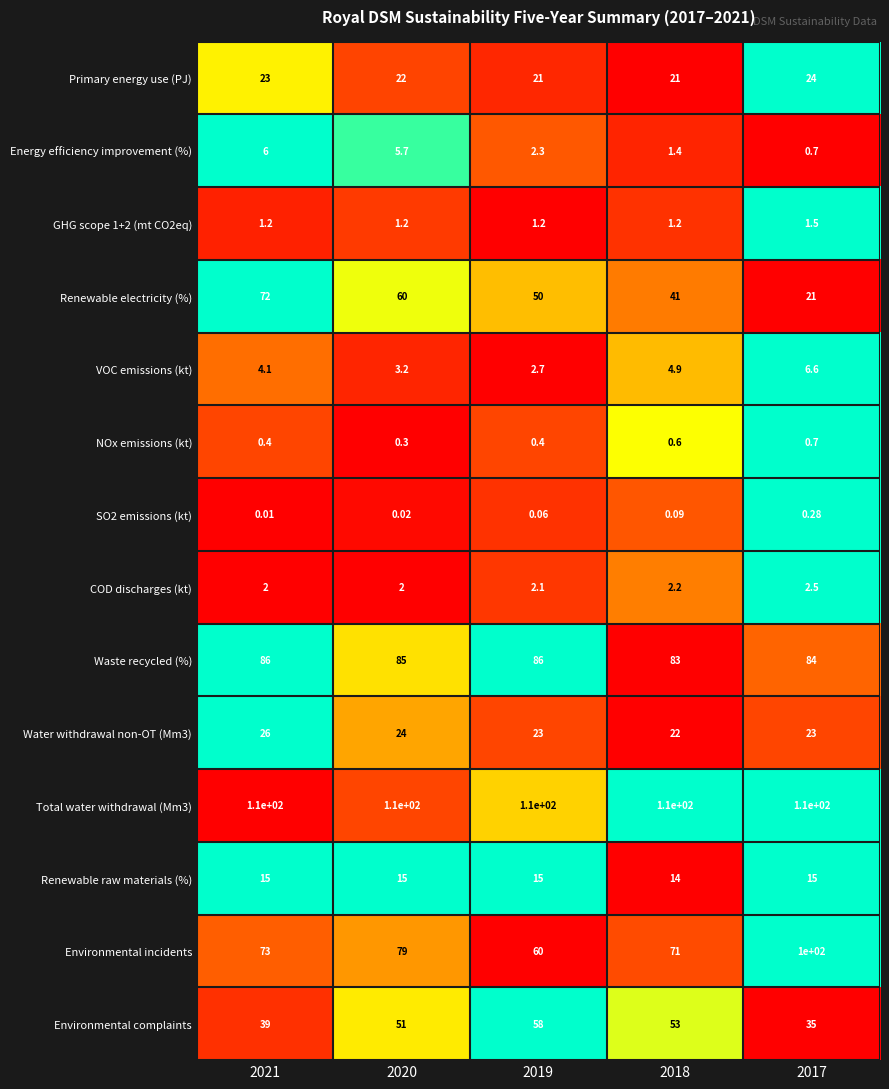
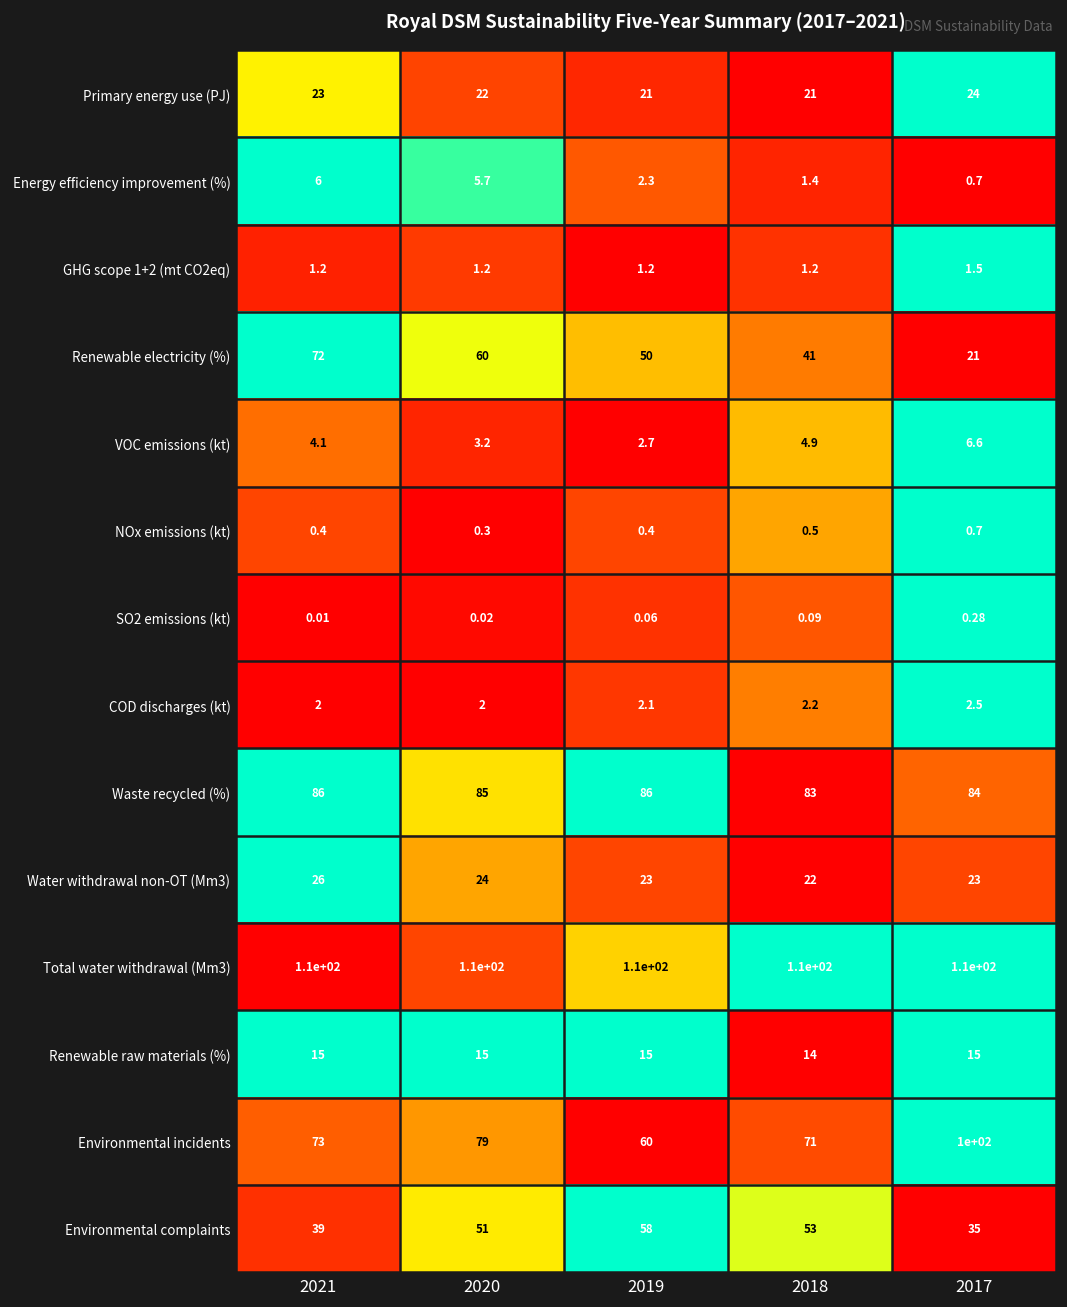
  {
    "Primary energy use (PJ)": {
      "2021": "23",
      "2020": "22",
      "2019": "21",
      "2018": "21",
      "2017": "24"
    },
    "Energy efficiency improvement (%)": {
      "2021": "6",
      "2020": "5.7",
      "2019": "2.3",
      "2018": "1.4",
      "2017": "0.7"
    },
    "GHG scope 1+2 (mt CO2eq)": {
      "2021": "1.2",
      "2020": "1.2",
      "2019": "1.2",
      "2018": "1.2",
      "2017": "1.5"
    },
    "Renewable electricity (%)": {
      "2021": "72",
      "2020": "60",
      "2019": "50",
      "2018": "41",
      "2017": "21"
    },
    "VOC emissions (kt)": {
      "2021": "4.1",
      "2020": "3.2",
      "2019": "2.7",
      "2018": "4.9",
      "2017": "6.6"
    },
    "NOx emissions (kt)": {
      "2021": "0.4",
      "2020": "0.3",
      "2019": "0.4",
-     "2018": "0.6",
+     "2018": "0.5",
      "2017": "0.7"
    },
    "SO2 emissions (kt)": {
      "2021": "0.01",
      "2020": "0.02",
      "2019": "0.06",
      "2018": "0.09",
      "2017": "0.28"
    },
    "COD discharges (kt)": {
      "2021": "2",
      "2020": "2",
      "2019": "2.1",
      "2018": "2.2",
      "2017": "2.5"
    },
    "Waste recycled (%)": {
      "2021": "86",
      "2020": "85",
      "2019": "86",
      "2018": "83",
      "2017": "84"
    },
    "Water withdrawal non-OT (Mm3)": {
      "2021": "26",
      "2020": "24",
      "2019": "23",
      "2018": "22",
      "2017": "23"
    },
    "Total water withdrawal (Mm3)": {
      "2021": "1.1e+02",
      "2020": "1.1e+02",
      "2019": "1.1e+02",
      "2018": "1.1e+02",
      "2017": "1.1e+02"
    },
    "Renewable raw materials (%)": {
      "2021": "15",
      "2020": "15",
      "2019": "15",
      "2018": "14",
      "2017": "15"
    },
    "Environmental incidents": {
      "2021": "73",
      "2020": "79",
      "2019": "60",
      "2018": "71",
      "2017": "1e+02"
    },
    "Environmental complaints": {
      "2021": "39",
      "2020": "51",
      "2019": "58",
      "2018": "53",
      "2017": "35"
    }
  }
